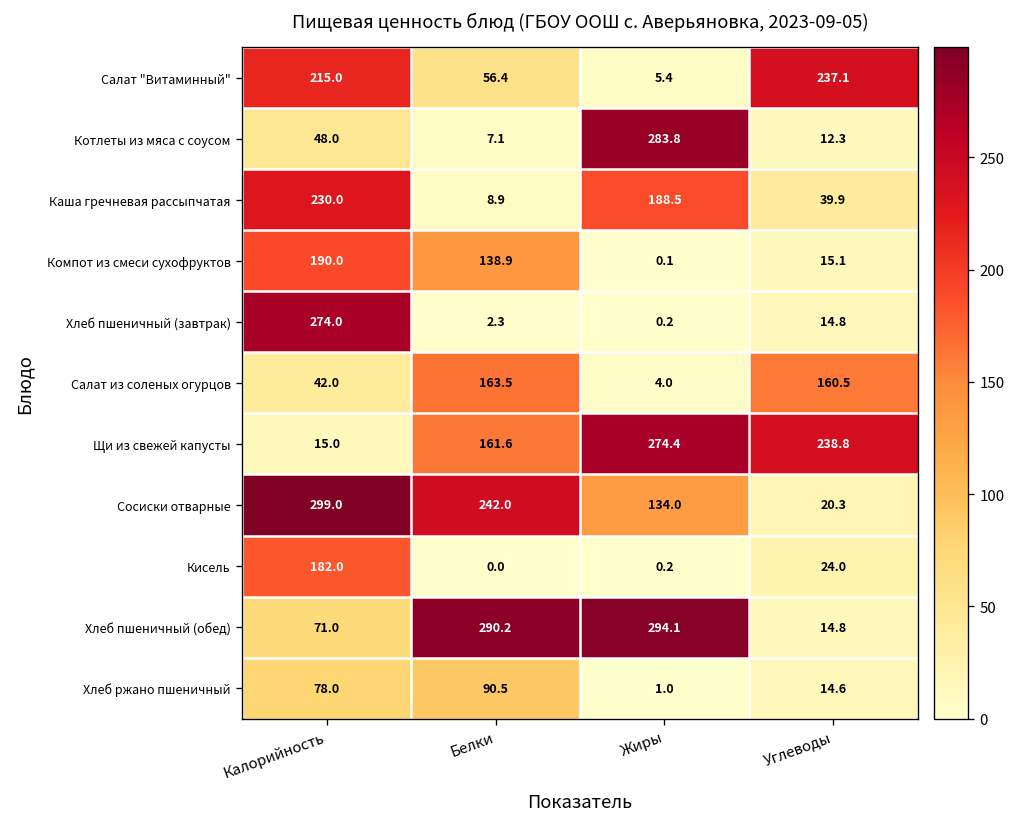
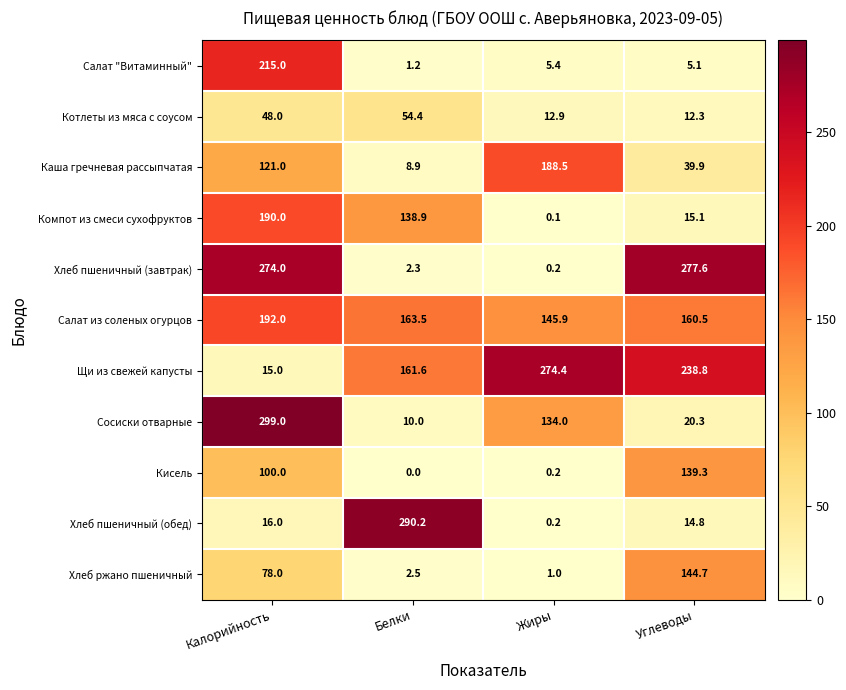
  {
    "Салат \"Витаминный\"": {
      "Калорийность": 215.0,
-     "Белки": 56.4,
+     "Белки": 1.2,
      "Жиры": 5.4,
-     "Углеводы": 237.1
+     "Углеводы": 5.1
    },
    "Котлеты из мяса с соусом": {
      "Калорийность": 48.0,
-     "Белки": 7.1,
-     "Жиры": 283.8,
+     "Белки": 54.4,
+     "Жиры": 12.9,
      "Углеводы": 12.3
    },
    "Каша гречневая рассыпчатая": {
-     "Калорийность": 230.0,
+     "Калорийность": 121.0,
      "Белки": 8.9,
      "Жиры": 188.5,
      "Углеводы": 39.9
    },
    "Компот из смеси сухофруктов": {
      "Калорийность": 190.0,
      "Белки": 138.9,
      "Жиры": 0.1,
      "Углеводы": 15.1
    },
    "Хлеб пшеничный (завтрак)": {
      "Калорийность": 274.0,
      "Белки": 2.3,
      "Жиры": 0.2,
-     "Углеводы": 14.8
+     "Углеводы": 277.6
    },
    "Салат из соленых огурцов": {
-     "Калорийность": 42.0,
+     "Калорийность": 192.0,
      "Белки": 163.5,
-     "Жиры": 4.0,
+     "Жиры": 145.9,
      "Углеводы": 160.5
    },
    "Щи из свежей капусты": {
      "Калорийность": 15.0,
      "Белки": 161.6,
      "Жиры": 274.4,
      "Углеводы": 238.8
    },
    "Сосиски отварные": {
      "Калорийность": 299.0,
-     "Белки": 242.0,
+     "Белки": 10.0,
      "Жиры": 134.0,
      "Углеводы": 20.3
    },
    "Кисель": {
-     "Калорийность": 182.0,
+     "Калорийность": 100.0,
      "Белки": 0.0,
      "Жиры": 0.2,
-     "Углеводы": 24.0
+     "Углеводы": 139.3
    },
    "Хлеб пшеничный (обед)": {
-     "Калорийность": 71.0,
+     "Калорийность": 16.0,
      "Белки": 290.2,
-     "Жиры": 294.1,
+     "Жиры": 0.2,
      "Углеводы": 14.8
    },
    "Хлеб ржано пшеничный": {
      "Калорийность": 78.0,
-     "Белки": 90.5,
+     "Белки": 2.5,
      "Жиры": 1.0,
-     "Углеводы": 14.6
+     "Углеводы": 144.7
    }
  }
